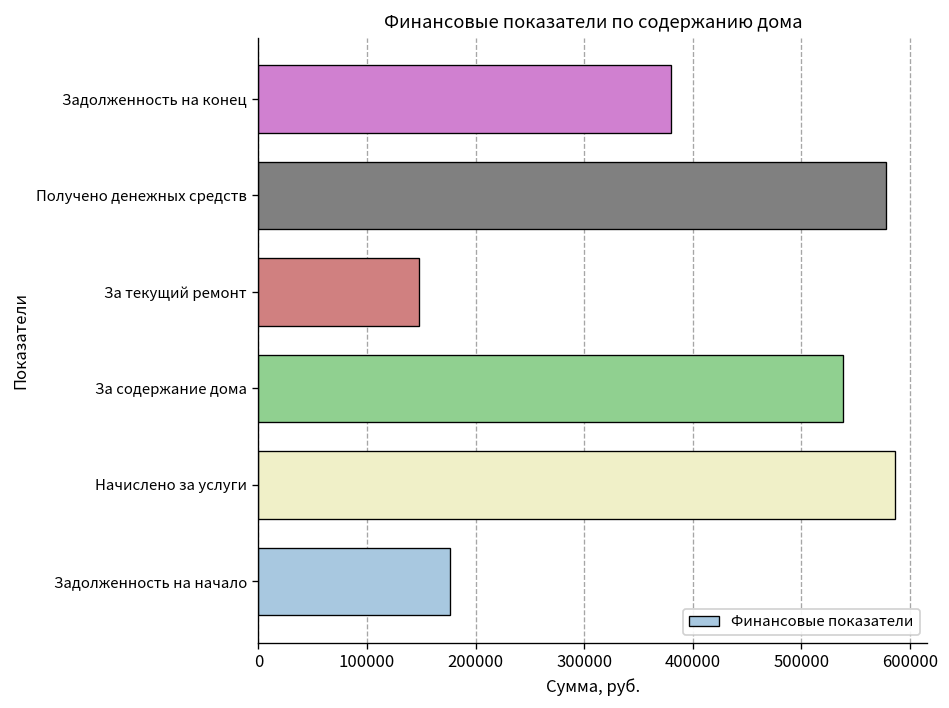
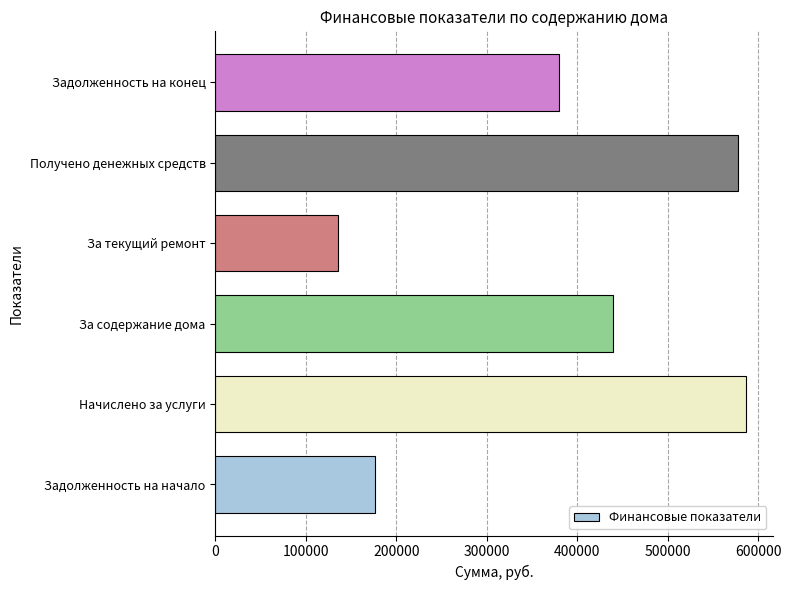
  {
    "Задолженность на конец": 380000,
    "Получено денежных средств": 580000,
-   "За текущий ремонт": 150000,
-   "За содержание дома": 540000,
+   "За текущий ремонт": 140000,
+   "За содержание дома": 440000,
    "Начислено за услуги": 590000,
    "Задолженность на начало": 180000
  }
